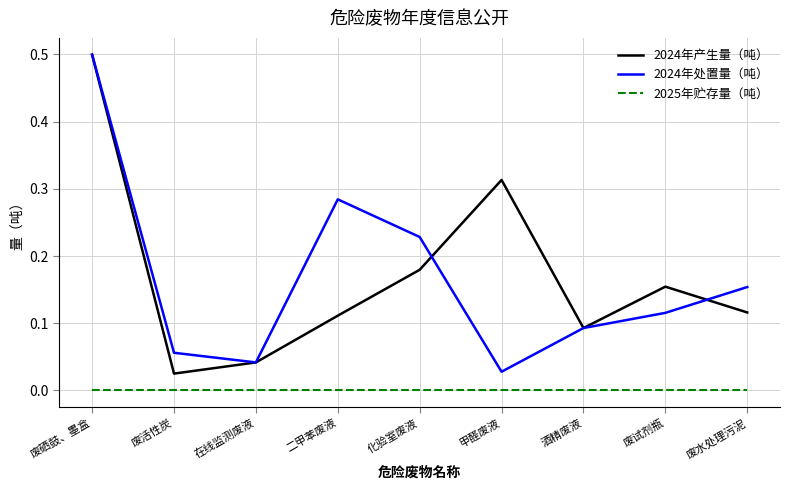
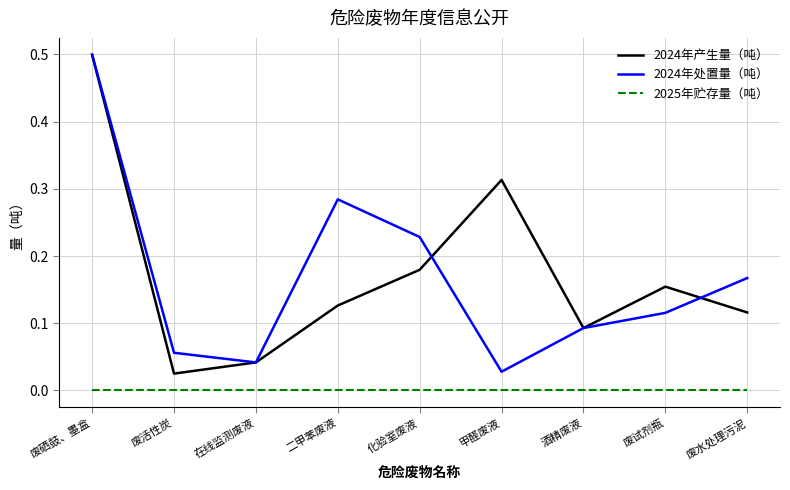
  {
    "2024年产生量（吨）": {
      "废活性炭": 0.03,
-     "二甲苯废液": 0.11,
+     "二甲苯废液": 0.13,
      "化验室废液": 0.18,
      "甲醛废液": 0.31,
      "废试剂瓶": 0.15,
      "废水处理污泥": 0.12
    },
    "2024年处置量（吨）": {
      "废活性炭": 0.06,
      "二甲苯废液": 0.28,
      "化验室废液": 0.23,
      "甲醛废液": 0.03,
      "废试剂瓶": 0.12,
-     "废水处理污泥": 0.15
+     "废水处理污泥": 0.17
    },
    "2025年贮存量（吨）": {
      "废硒鼓、墨盒": 0.00,
      "废活性炭": 0.00,
      "在线监测废液": 0.00,
      "二甲苯废液": 0.00,
      "化验室废液": 0.00,
      "甲醛废液": 0.00,
      "酒精废液": 0.00,
      "废试剂瓶": 0.00,
      "废水处理污泥": 0.00
    }
  }
